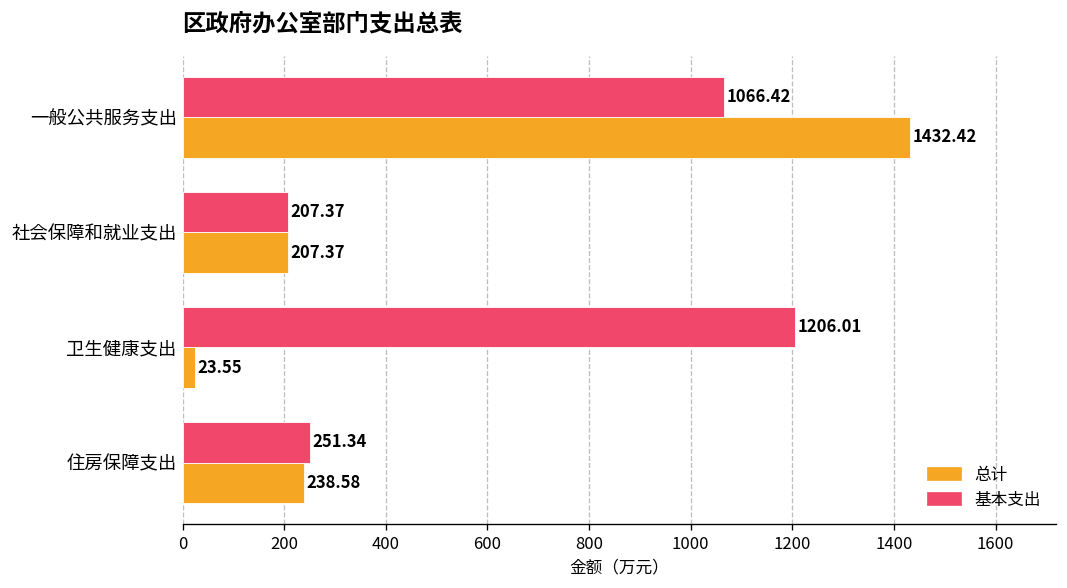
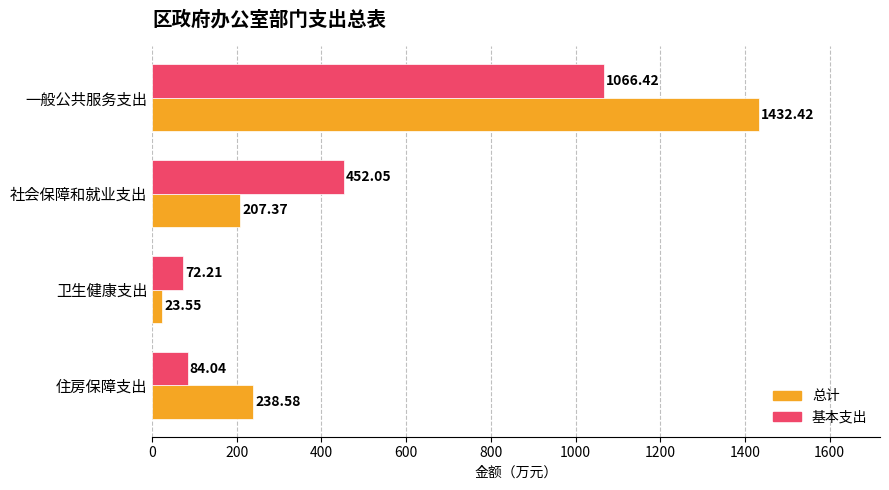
  {
    "总计": {
      "一般公共服务支出": 1432.42,
      "社会保障和就业支出": 207.37,
      "卫生健康支出": 23.55,
      "住房保障支出": 238.58
    },
    "基本支出": {
      "一般公共服务支出": 1066.42,
-     "社会保障和就业支出": 207.37,
-     "卫生健康支出": 1206.01,
-     "住房保障支出": 251.34
+     "社会保障和就业支出": 452.05,
+     "卫生健康支出": 72.21,
+     "住房保障支出": 84.04
    }
  }
